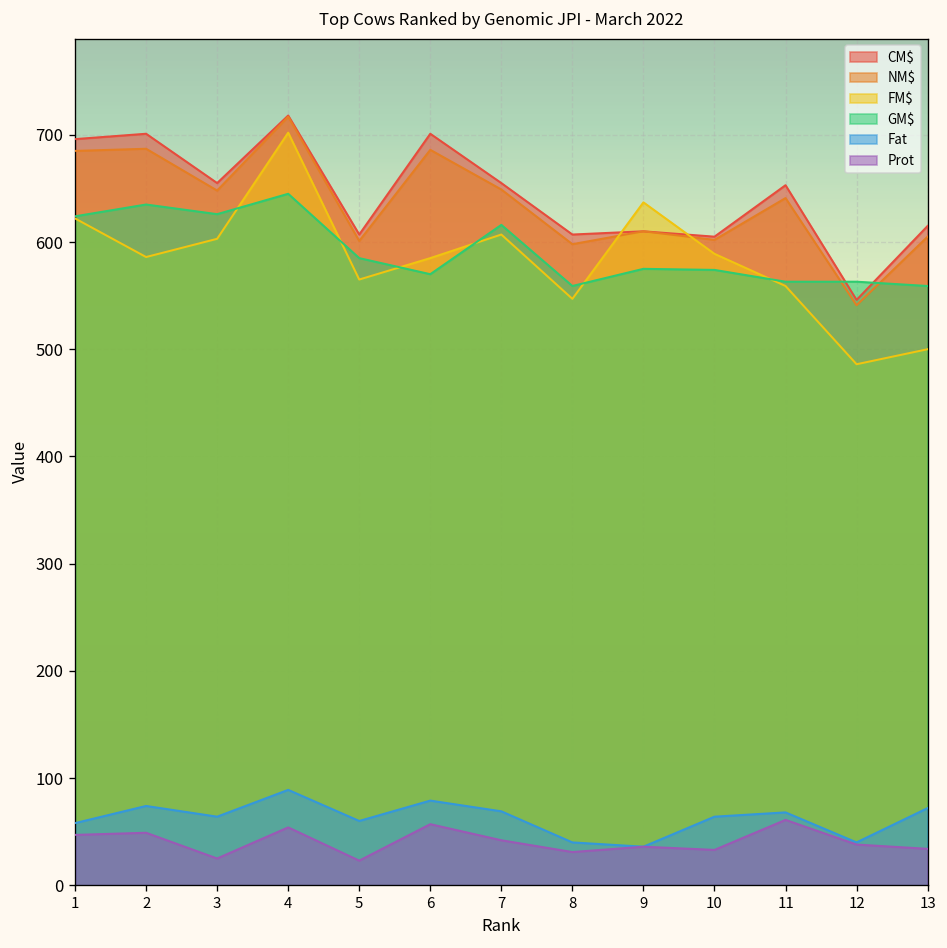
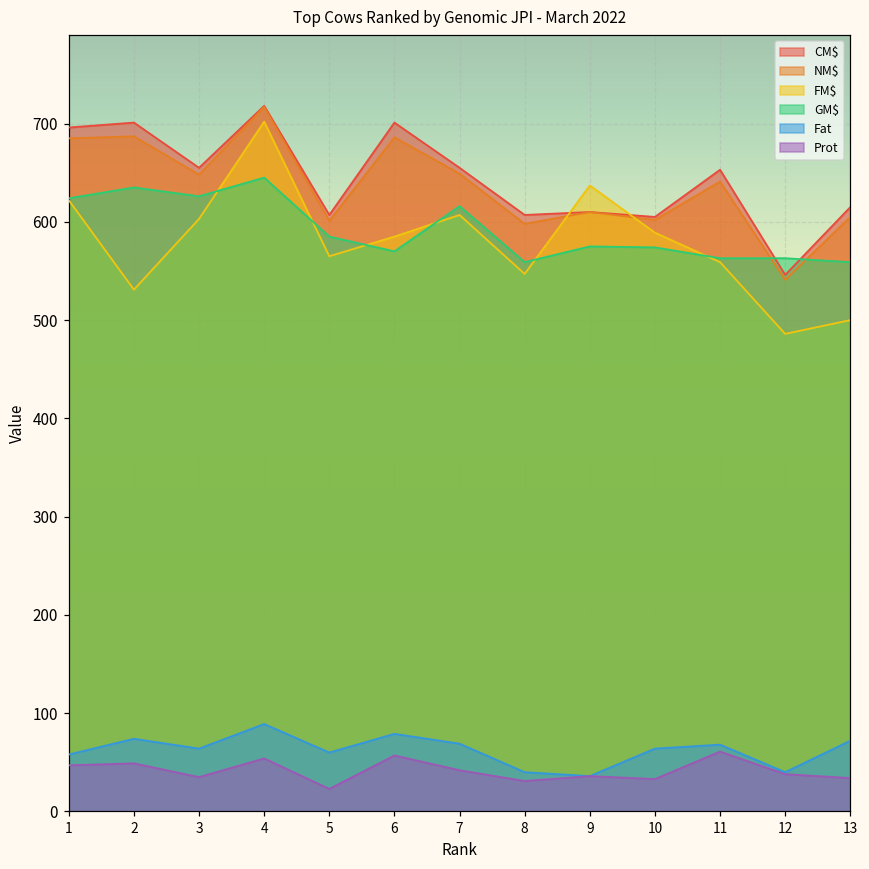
  {
    "FM$": {
-     "2": 590,
+     "2": 530,
      "3": 600,
      "4": 700,
      "5": 570,
      "6": 590,
      "7": 610,
      "8": 550,
      "9": 640,
      "10": 590,
      "11": 560,
      "12": 490,
      "13": 500
    },
    "GM$": {
      "2": 640,
      "3": 630,
      "4": 650,
      "5": 590,
      "6": 570,
      "7": 620,
      "8": 560,
      "9": 580,
      "10": 570,
      "11": 560,
      "12": 560,
      "13": 560
    },
    "Fat": {
      "1": 60,
      "2": 70,
      "3": 60,
      "4": 90,
      "5": 60,
      "6": 80,
      "7": 70,
      "8": 40,
      "10": 60,
      "11": 70,
      "13": 70
    },
    "Prot": {
      "1": 50,
      "2": 50,
-     "3": 30,
+     "3": 40,
      "4": 50,
      "5": 20,
      "6": 60,
      "7": 40,
      "8": 30,
      "10": 30,
      "11": 60,
      "13": 30
    }
  }
